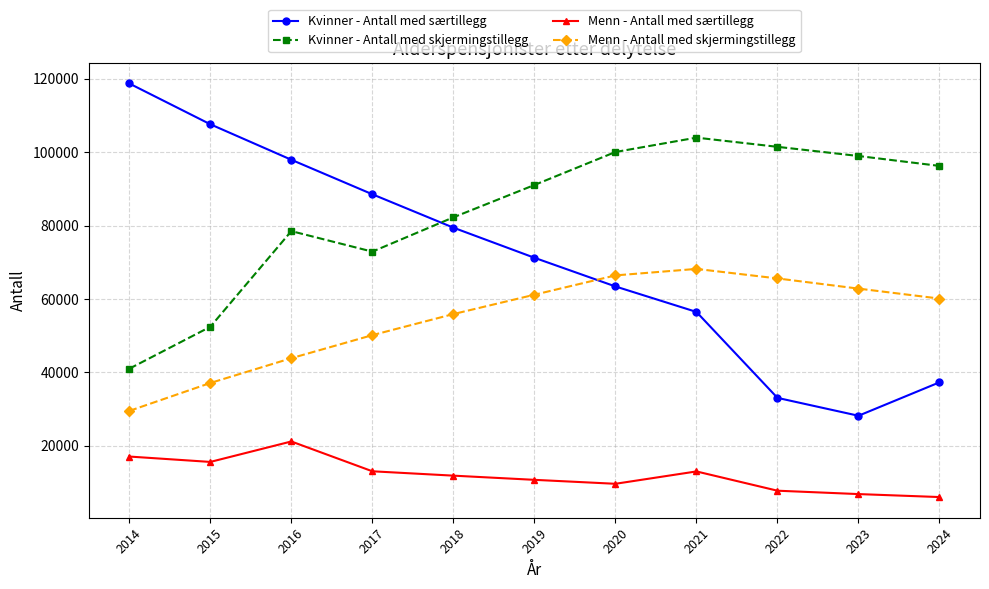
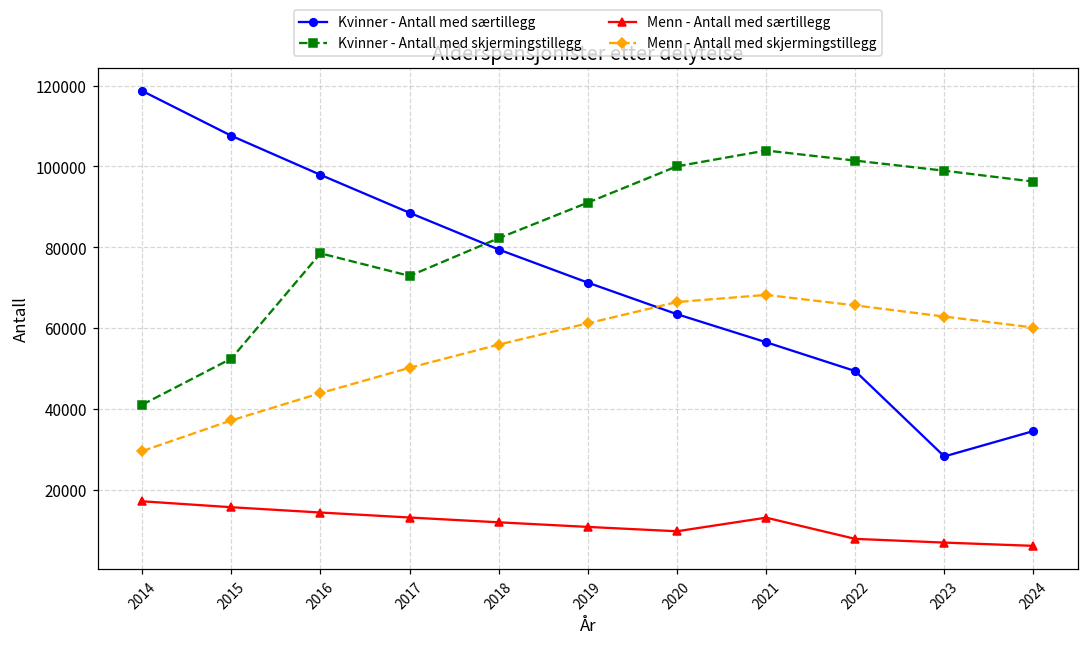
  {
    "Kvinner - Antall med særtillegg": {
      "2014": 119000,
      "2015": 108000,
      "2016": 98000,
      "2017": 89000,
      "2018": 79000,
      "2019": 71000,
      "2020": 63000,
      "2021": 56000,
-     "2022": 33000,
+     "2022": 49000,
      "2023": 28000,
-     "2024": 37000
+     "2024": 34000
    },
    "Kvinner - Antall med skjermingstillegg": {
      "2014": 41000,
      "2015": 52000,
      "2016": 78000,
      "2017": 73000,
      "2018": 82000,
      "2019": 91000,
      "2020": 100000,
      "2021": 104000,
      "2022": 101000,
      "2023": 99000,
      "2024": 96000
    },
    "Menn - Antall med særtillegg": {
      "2014": 17000,
      "2015": 16000,
-     "2016": 21000,
+     "2016": 14000,
      "2017": 13000,
      "2018": 12000,
      "2019": 11000,
      "2020": 10000,
      "2021": 13000,
      "2022": 8000,
      "2023": 7000,
      "2024": 6000
    },
    "Menn - Antall med skjermingstillegg": {
      "2014": 30000,
      "2015": 37000,
      "2016": 44000,
      "2017": 50000,
      "2018": 56000,
      "2019": 61000,
      "2020": 66000,
      "2021": 68000,
      "2022": 66000,
      "2023": 63000,
      "2024": 60000
    }
  }
